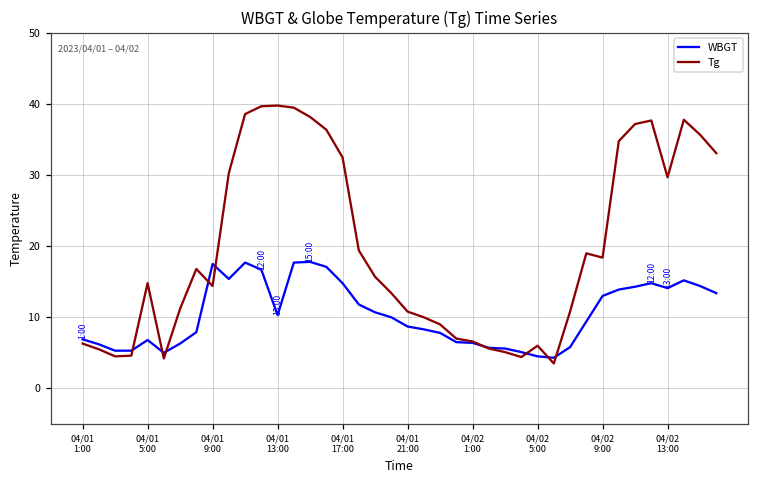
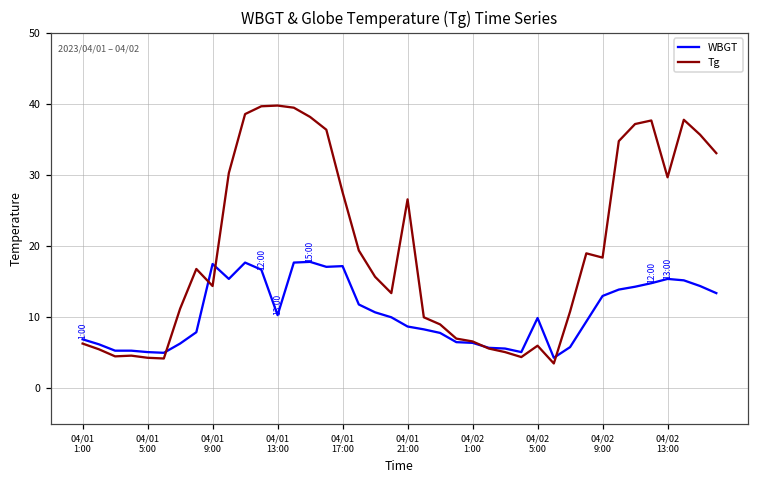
  {
    "WBGT": {
-     "04/01 5:00": 7,
+     "04/01 5:00": 5,
      "04/01 9:00": 18,
-     "04/01 17:00": 15,
+     "04/01 17:00": 17,
      "04/01 21:00": 9,
-     "04/02 5:00": 5,
+     "04/02 5:00": 10,
      "04/02 9:00": 13,
-     "04/02 13:00": 14
+     "04/02 13:00": 15
    },
    "Tg": {
      "04/01 1:00": 6,
-     "04/01 5:00": 15,
+     "04/01 5:00": 4,
      "04/01 9:00": 14,
      "04/01 13:00": 40,
-     "04/01 17:00": 33,
-     "04/01 21:00": 11,
+     "04/01 17:00": 28,
+     "04/01 21:00": 27,
      "04/02 5:00": 6,
      "04/02 9:00": 18,
      "04/02 13:00": 30
    }
  }
